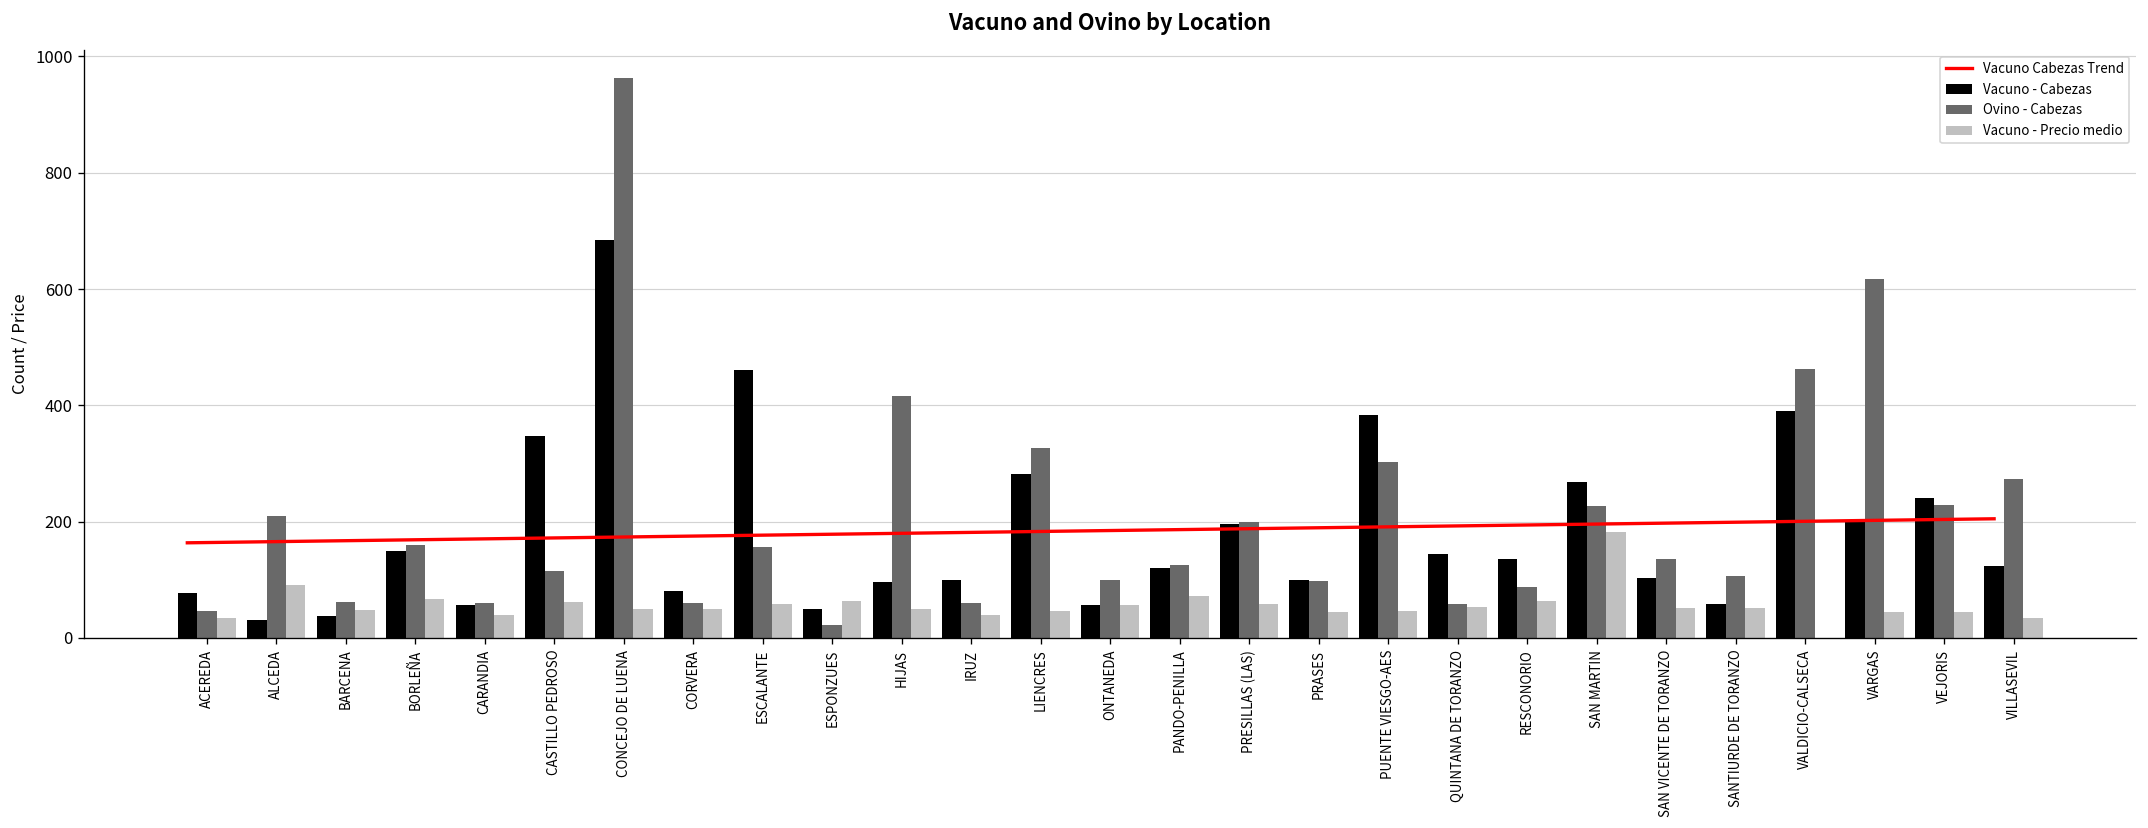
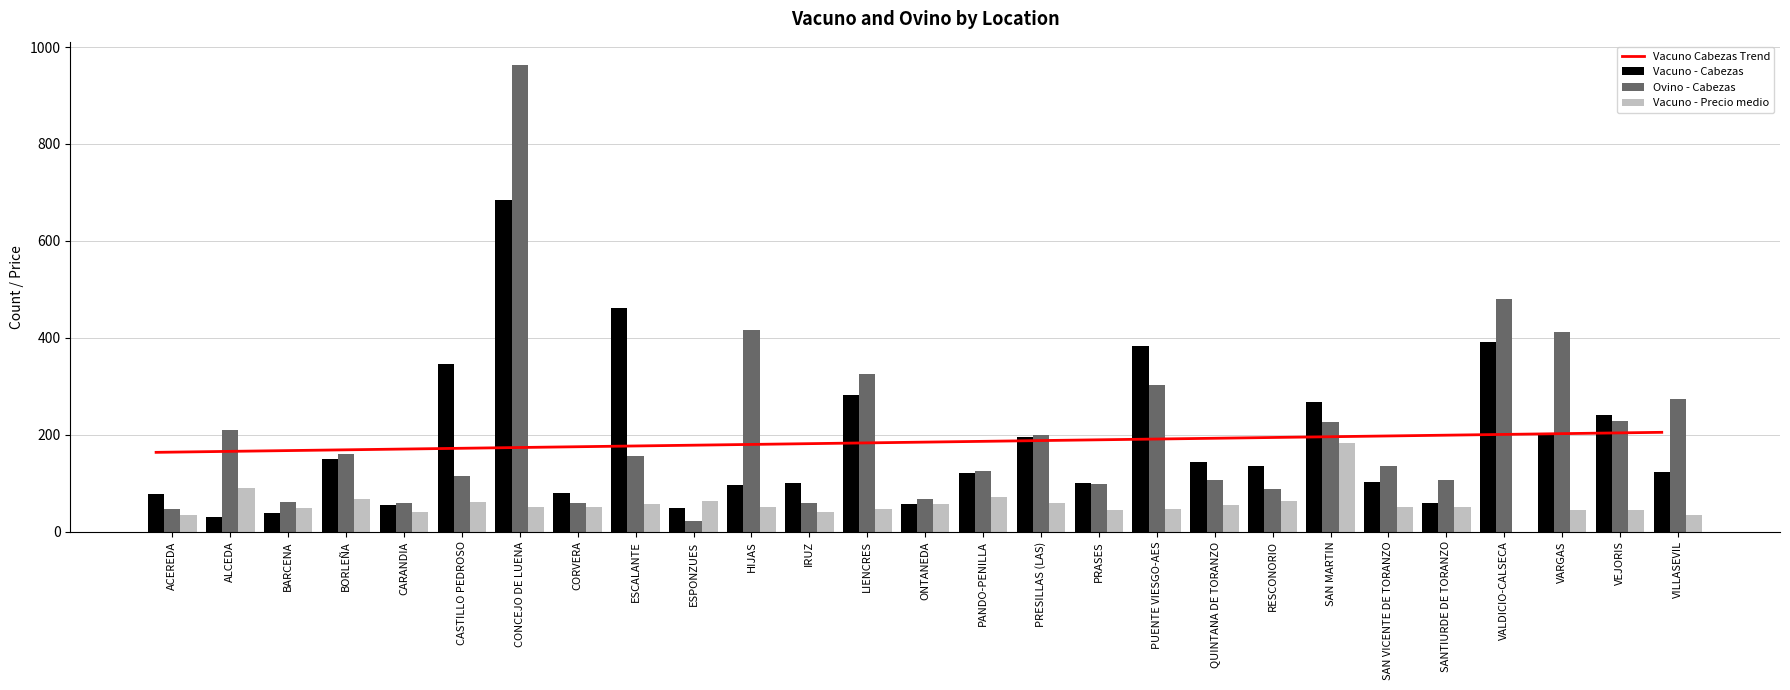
  {
    "Vacuno - Cabezas": {
      "ACEREDA": 80,
      "ALCEDA": 30,
      "BARCENA": 40,
      "BORLEÑA": 150,
      "CARANDIA": 60,
      "CASTILLO PEDROSO": 350,
      "CONCEJO DE LUENA": 680,
      "CORVERA": 80,
      "ESCALANTE": 460,
      "ESPONZUES": 50,
      "HIJAS": 100,
      "IRUZ": 100,
      "LIENCRES": 280,
      "ONTANEDA": 60,
      "PANDO-PENILLA": 120,
      "PRESILLAS (LAS)": 200,
      "PRASES": 100,
      "PUENTE VIESGO-AES": 380,
      "QUINTANA DE TORANZO": 140,
      "RESCONORIO": 140,
      "SAN MARTIN": 270,
      "SAN VICENTE DE TORANZO": 100,
      "SANTIURDE DE TORANZO": 60,
      "VALDICIO-CALSECA": 390,
      "VARGAS": 200,
      "VEJORIS": 240,
      "VILLASEVIL": 120
    },
    "Ovino - Cabezas": {
      "ACEREDA": 50,
      "ALCEDA": 210,
      "BARCENA": 60,
      "BORLEÑA": 160,
      "CARANDIA": 60,
      "CASTILLO PEDROSO": 120,
      "CONCEJO DE LUENA": 960,
      "CORVERA": 60,
      "ESCALANTE": 160,
      "ESPONZUES": 20,
      "HIJAS": 420,
      "IRUZ": 60,
      "LIENCRES": 330,
-     "ONTANEDA": 100,
+     "ONTANEDA": 70,
      "PANDO-PENILLA": 130,
      "PRESILLAS (LAS)": 200,
      "PRASES": 100,
      "PUENTE VIESGO-AES": 300,
-     "QUINTANA DE TORANZO": 60,
+     "QUINTANA DE TORANZO": 110,
      "RESCONORIO": 90,
      "SAN MARTIN": 230,
      "SAN VICENTE DE TORANZO": 140,
      "SANTIURDE DE TORANZO": 110,
-     "VALDICIO-CALSECA": 460,
-     "VARGAS": 620,
+     "VALDICIO-CALSECA": 480,
+     "VARGAS": 410,
      "VEJORIS": 230,
      "VILLASEVIL": 270
    },
    "Vacuno - Precio medio": {
      "ACEREDA": 30,
      "ALCEDA": 90,
      "BARCENA": 50,
      "BORLEÑA": 70,
      "CARANDIA": 40,
      "CASTILLO PEDROSO": 60,
      "CONCEJO DE LUENA": 50,
      "CORVERA": 50,
      "ESCALANTE": 60,
      "ESPONZUES": 60,
      "HIJAS": 50,
      "IRUZ": 40,
      "LIENCRES": 50,
      "ONTANEDA": 60,
      "PANDO-PENILLA": 70,
      "PRESILLAS (LAS)": 60,
      "PRASES": 50,
      "PUENTE VIESGO-AES": 50,
      "QUINTANA DE TORANZO": 50,
      "RESCONORIO": 60,
      "SAN MARTIN": 180,
      "SAN VICENTE DE TORANZO": 50,
      "SANTIURDE DE TORANZO": 50,
      "VALDICIO-CALSECA": 0,
      "VARGAS": 50,
      "VEJORIS": 40,
      "VILLASEVIL": 40
    }
  }
